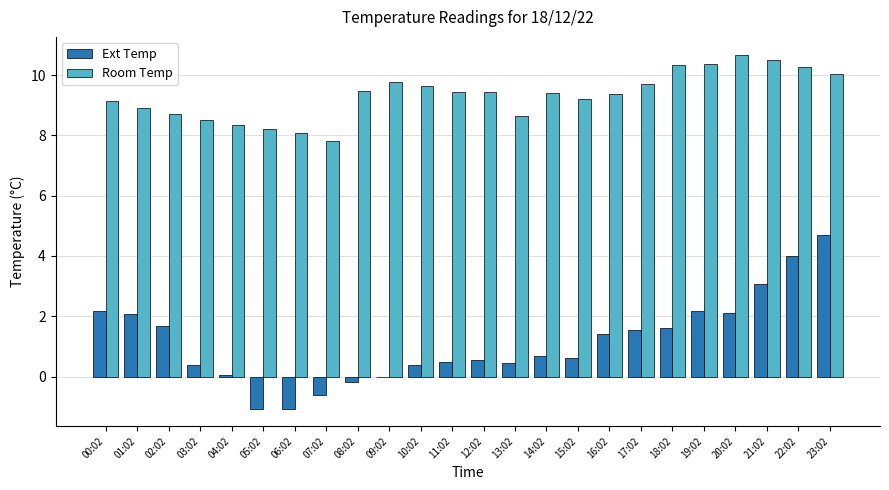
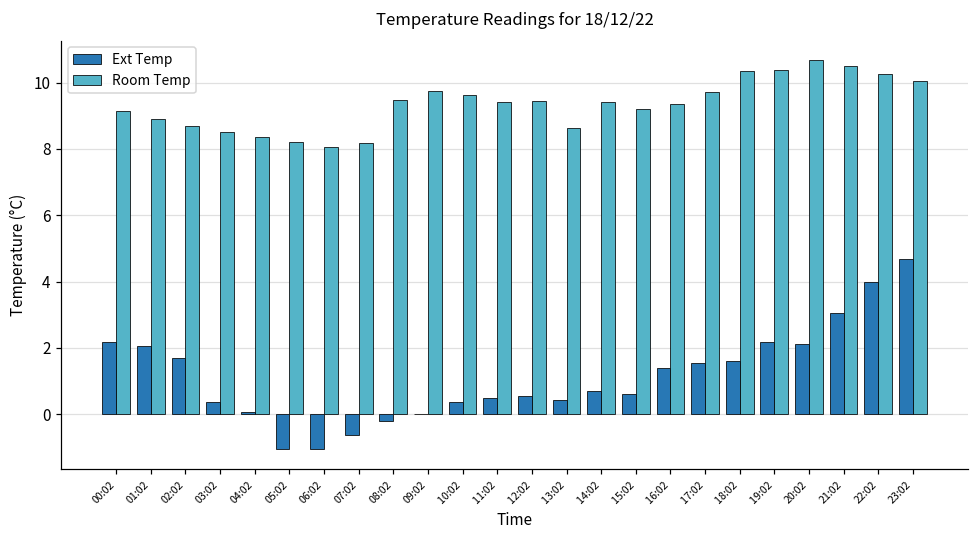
  {
    "Ext Temp": {
      "00:02": 2.2,
      "01:02": 2.1,
      "02:02": 1.7,
      "03:02": 0.4,
      "05:02": -1.1,
      "06:02": -1.1,
      "07:02": -0.6,
      "08:02": -0.2,
      "09:02": 0.0,
      "10:02": 0.4,
      "11:02": 0.5,
      "12:02": 0.6,
      "13:02": 0.4,
      "14:02": 0.7,
      "15:02": 0.6,
      "16:02": 1.4,
      "17:02": 1.6,
      "18:02": 1.6,
      "19:02": 2.2,
      "20:02": 2.1,
      "21:02": 3.1,
      "22:02": 4.0,
      "23:02": 4.7
    },
    "Room Temp": {
      "00:02": 9.1,
      "01:02": 8.9,
      "02:02": 8.7,
      "03:02": 8.5,
      "04:02": 8.4,
      "05:02": 8.2,
      "06:02": 8.1,
-     "07:02": 7.8,
+     "07:02": 8.2,
      "08:02": 9.5,
      "09:02": 9.8,
      "10:02": 9.6,
      "11:02": 9.4,
      "12:02": 9.5,
      "13:02": 8.6,
      "14:02": 9.4,
      "15:02": 9.2,
      "16:02": 9.4,
      "17:02": 9.7,
      "18:02": 10.4,
      "19:02": 10.4,
      "20:02": 10.7,
      "21:02": 10.5,
      "22:02": 10.3,
      "23:02": 10.1
    }
  }
